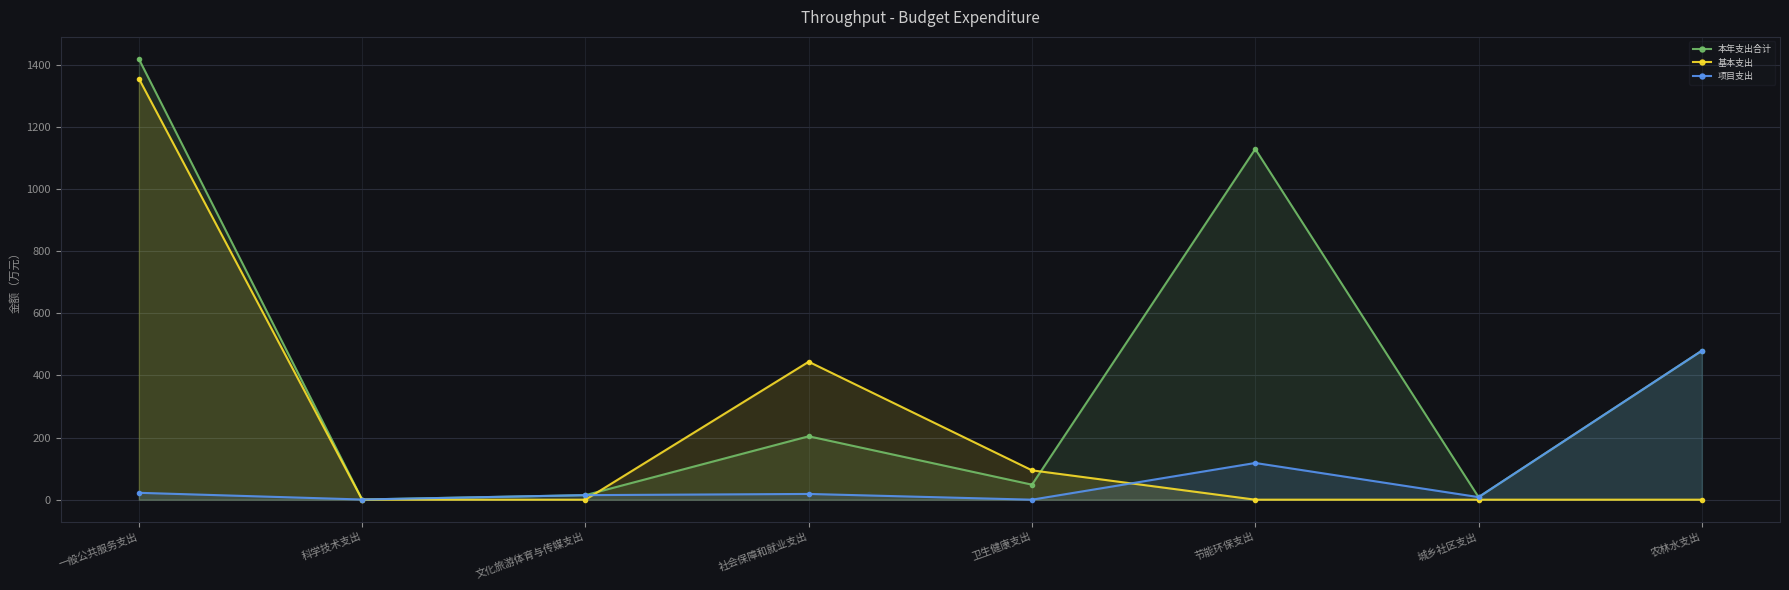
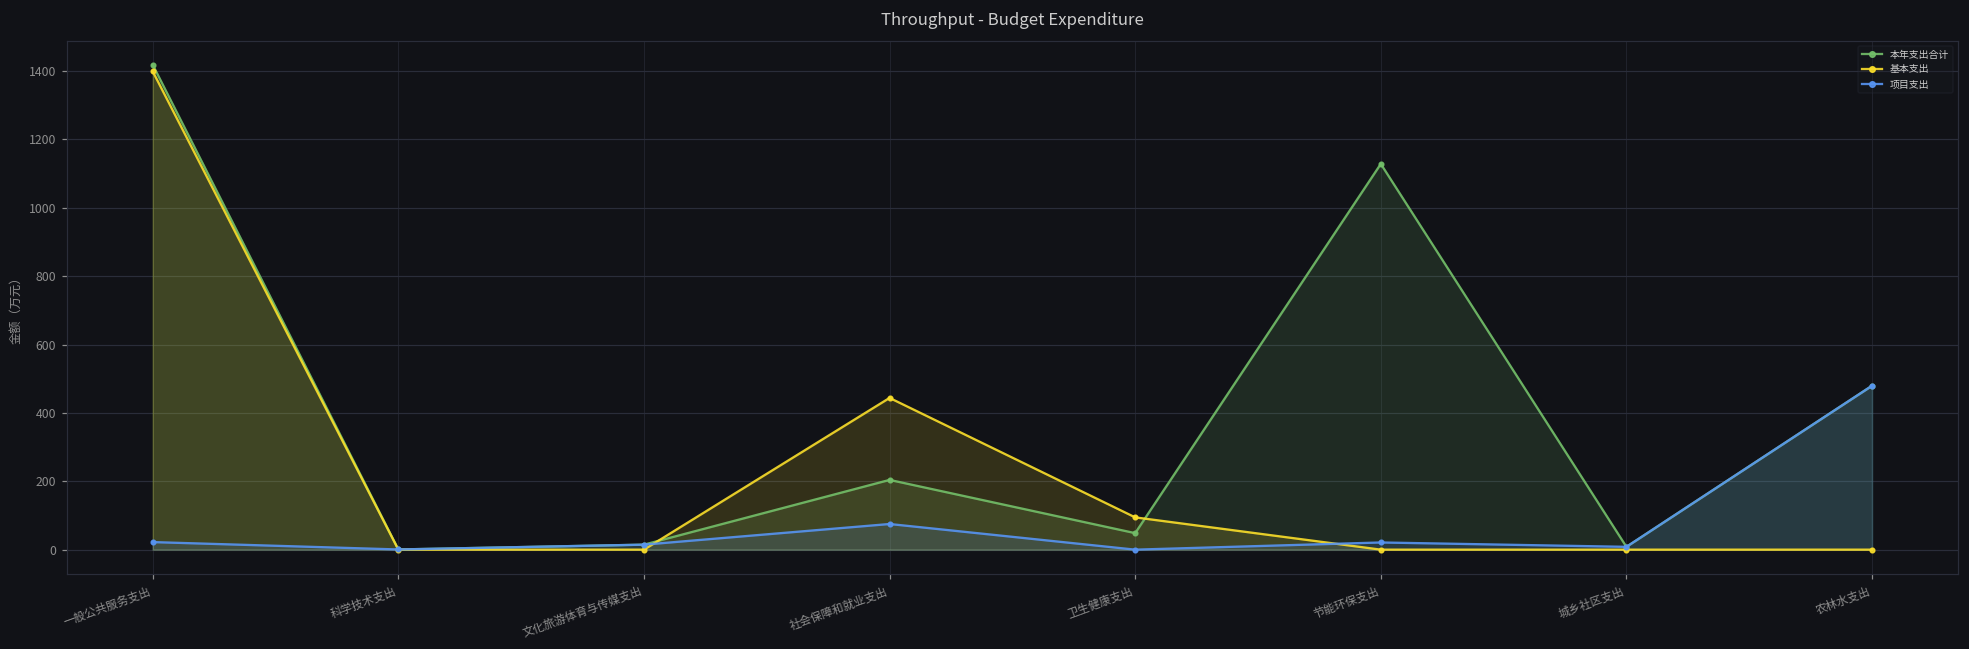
  {
    "本年支出合计": {
      "一般公共服务支出": 1420,
      "社会保障和就业支出": 200,
      "卫生健康支出": 50,
      "节能环保支出": 1130
    },
    "基本支出": {
-     "一般公共服务支出": 1360,
+     "一般公共服务支出": 1400,
      "文化旅游体育与传媒支出": 0,
      "社会保障和就业支出": 440,
      "卫生健康支出": 90,
      "节能环保支出": 0,
      "城乡社区支出": 0,
      "农林水支出": 0
    },
    "项目支出": {
      "一般公共服务支出": 20,
-     "社会保障和就业支出": 20,
+     "社会保障和就业支出": 80,
      "卫生健康支出": 0,
-     "节能环保支出": 120
+     "节能环保支出": 20
    }
  }
